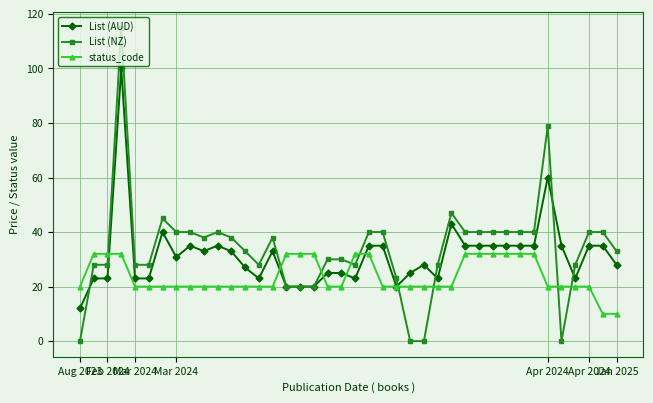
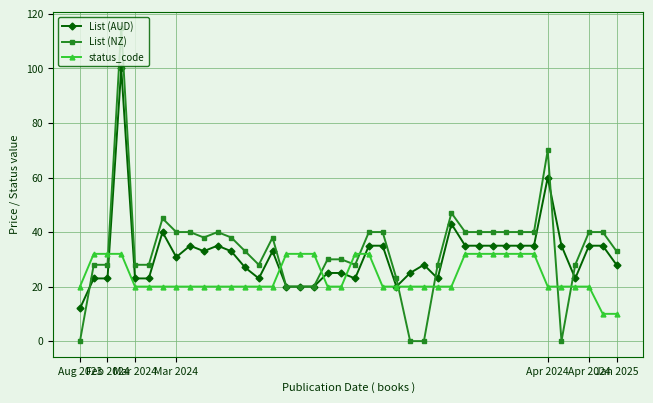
  {
    "List (AUD)": {
      "Mar 2024": 31,
      "Apr 2024": 60
    },
    "List (NZ)": {
      "Mar 2024": 40,
-     "Apr 2024": 79
+     "Apr 2024": 70
    },
    "status_code": {
      "Mar 2024": 20,
      "Apr 2024": 20
    }
  }
